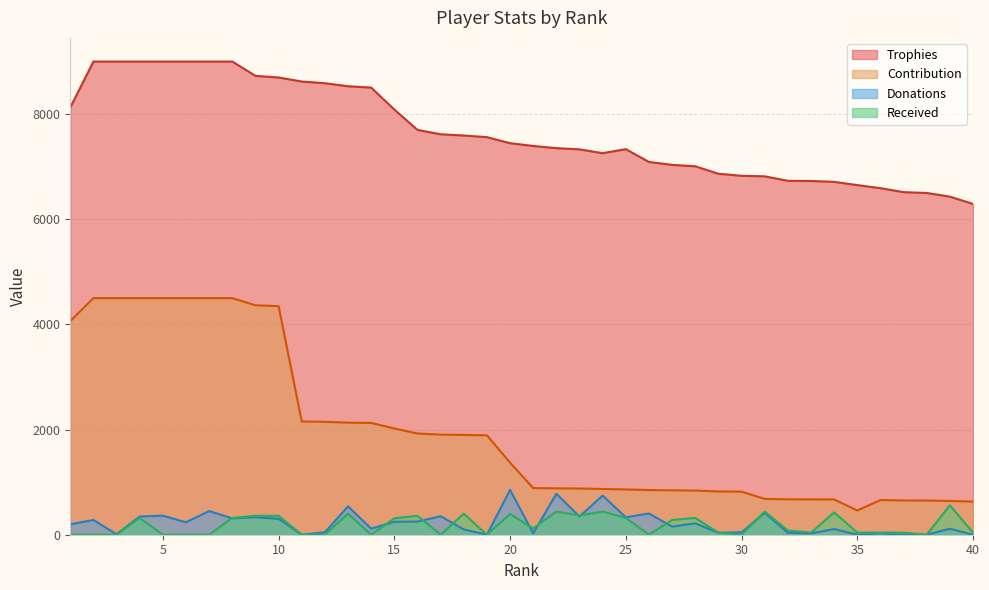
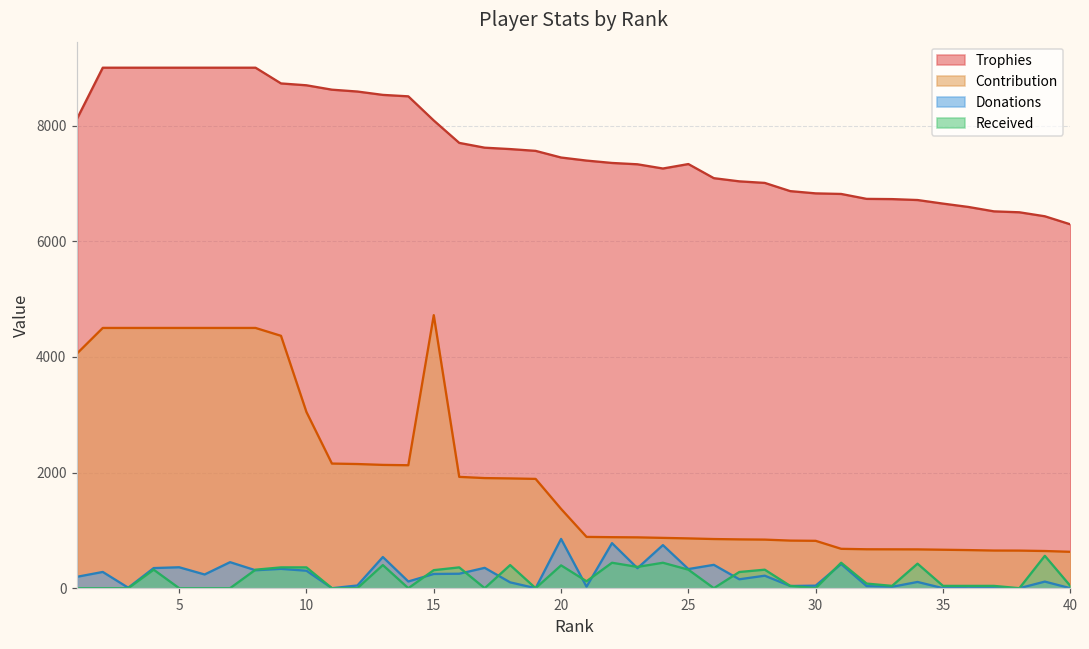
  {
    "Trophies": {
      "5": 9000,
      "10": 8700,
      "15": 8100,
      "20": 7400,
      "25": 7300,
      "30": 6800,
      "35": 6700,
      "40": 6300
    },
    "Contribution": {
      "5": 4500,
-     "10": 4300,
-     "15": 2000,
+     "10": 3000,
+     "15": 4700,
      "20": 1400,
      "25": 900,
      "30": 800,
-     "35": 500,
+     "35": 700,
      "40": 600
    },
    "Donations": {
      "5": 400,
      "10": 300,
      "15": 200,
      "20": 900
    },
    "Received": {
      "5": 0,
      "10": 400,
      "15": 300,
      "20": 400
    }
  }
